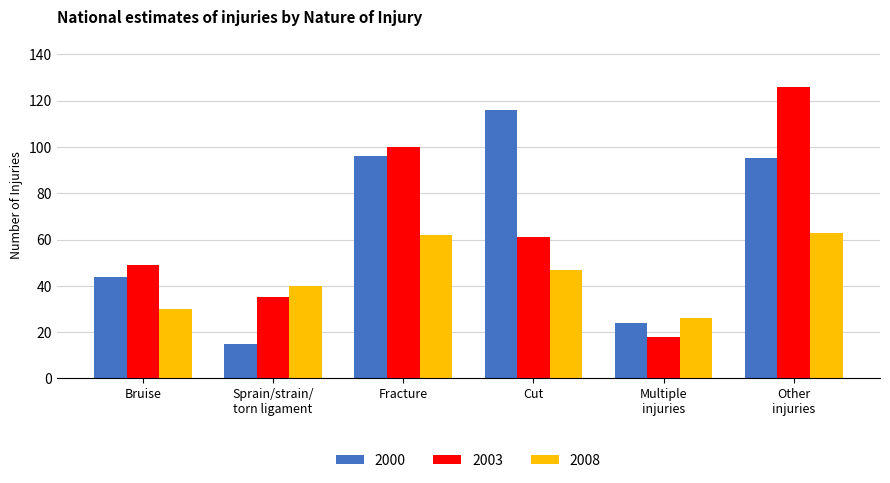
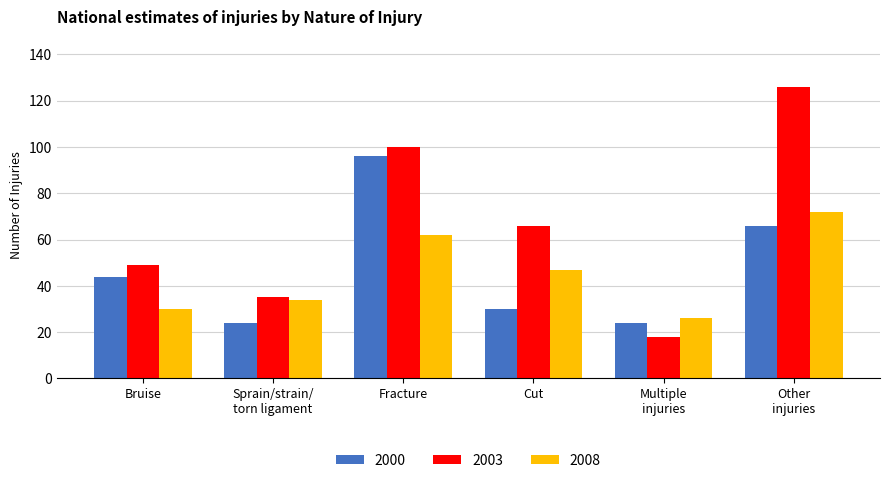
  {
    "2000": {
      "Bruise": 44,
-     "Sprain/strain/ torn ligament": 15,
+     "Sprain/strain/ torn ligament": 24,
      "Fracture": 96,
-     "Cut": 116,
+     "Cut": 30,
      "Multiple injuries": 24,
-     "Other injuries": 95
+     "Other injuries": 66
    },
    "2003": {
      "Bruise": 49,
      "Sprain/strain/ torn ligament": 35,
      "Fracture": 100,
-     "Cut": 61,
+     "Cut": 66,
      "Multiple injuries": 18,
      "Other injuries": 126
    },
    "2008": {
      "Bruise": 30,
-     "Sprain/strain/ torn ligament": 40,
+     "Sprain/strain/ torn ligament": 34,
      "Fracture": 62,
      "Cut": 47,
      "Multiple injuries": 26,
-     "Other injuries": 63
+     "Other injuries": 72
    }
  }
